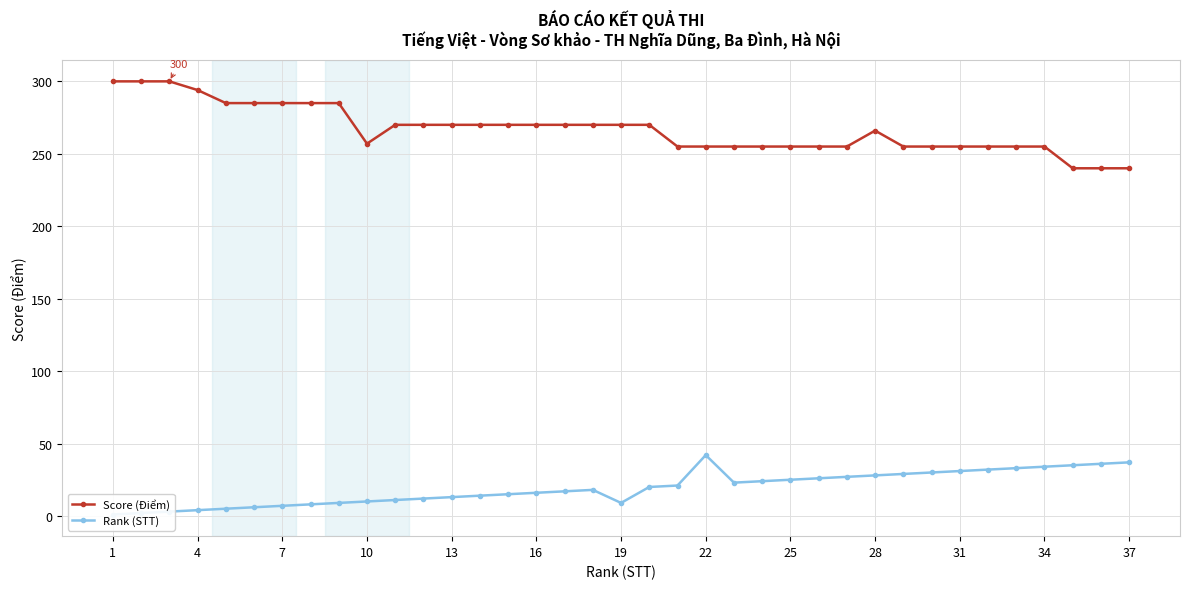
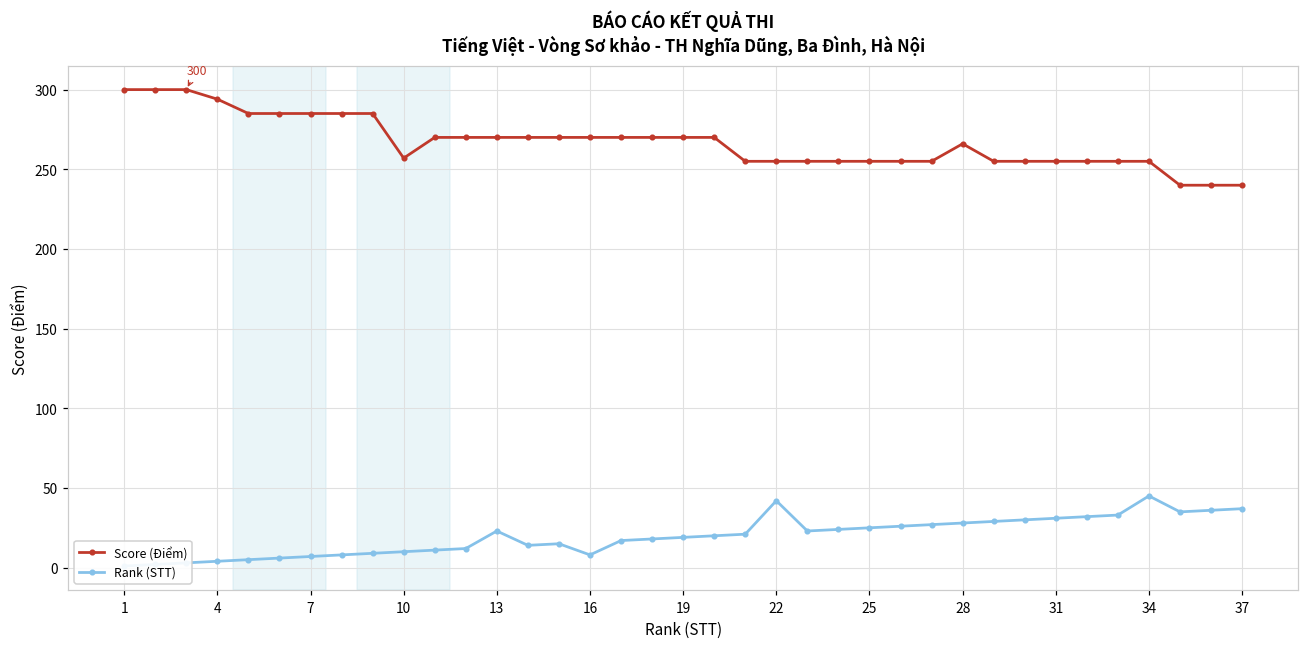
  {
    "Score (Điểm)": {
      "1": 300,
      "4": 294,
      "7": 285,
      "10": 257,
      "13": 270,
      "16": 270,
      "19": 270,
      "22": 255,
      "25": 255,
      "28": 266,
      "31": 255,
      "34": 255,
      "37": 240
    },
    "Rank (STT)": {
      "4": 4,
      "7": 7,
      "10": 10,
-     "13": 13,
-     "16": 16,
-     "19": 9,
+     "13": 23,
+     "16": 8,
+     "19": 19,
      "22": 42,
      "25": 25,
      "28": 28,
      "31": 31,
-     "34": 34,
+     "34": 45,
      "37": 37
    }
  }
